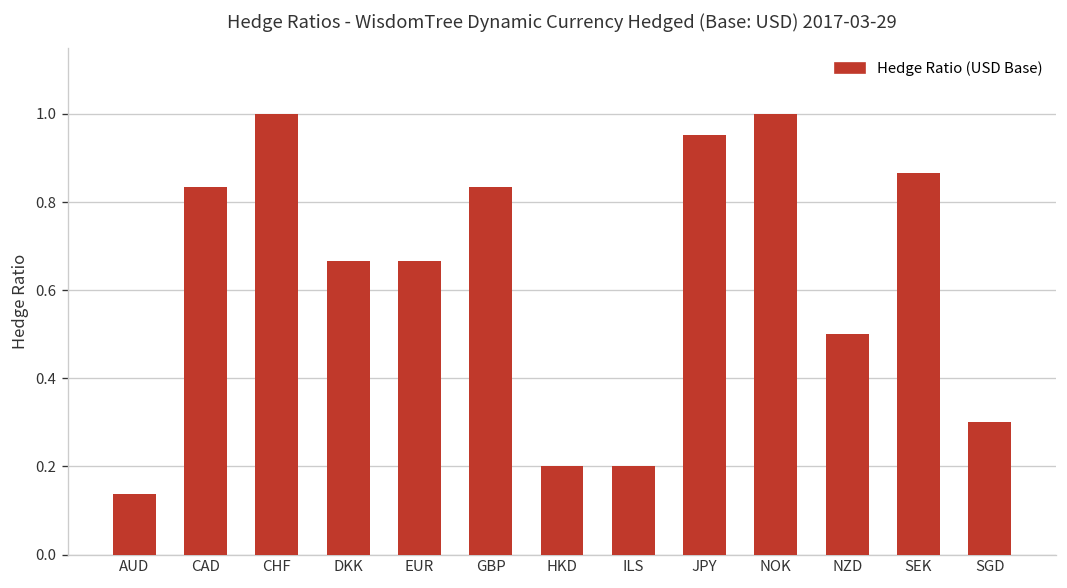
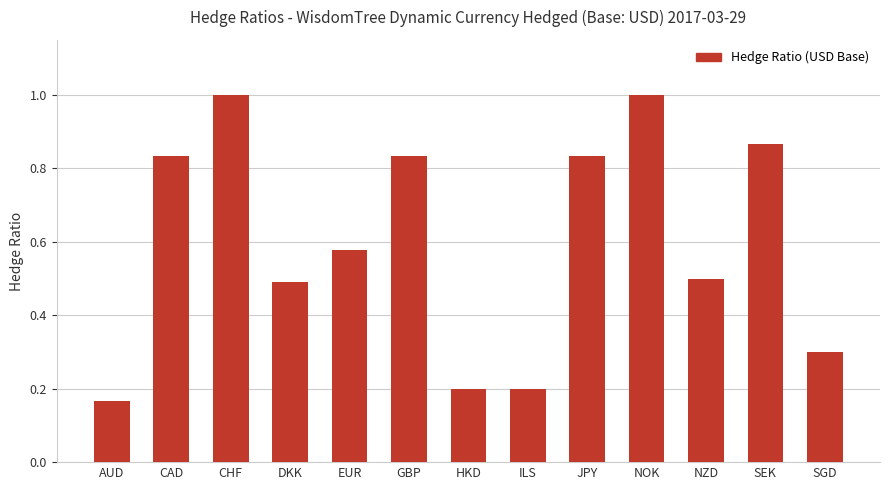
  {
-   "AUD": 0.14,
+   "AUD": 0.17,
    "CAD": 0.83,
    "CHF": 1.00,
-   "DKK": 0.67,
-   "EUR": 0.67,
+   "DKK": 0.49,
+   "EUR": 0.58,
    "GBP": 0.83,
    "HKD": 0.20,
    "ILS": 0.20,
-   "JPY": 0.95,
+   "JPY": 0.83,
    "NOK": 1.00,
    "NZD": 0.50,
    "SEK": 0.87,
    "SGD": 0.30
  }
